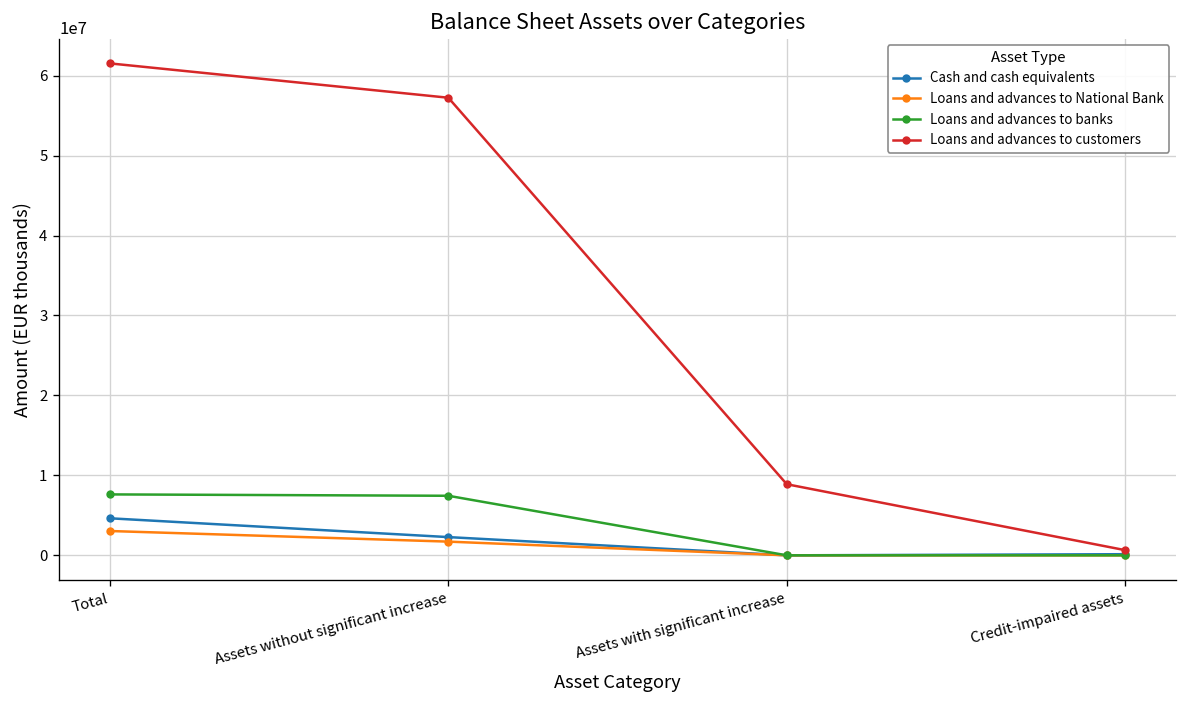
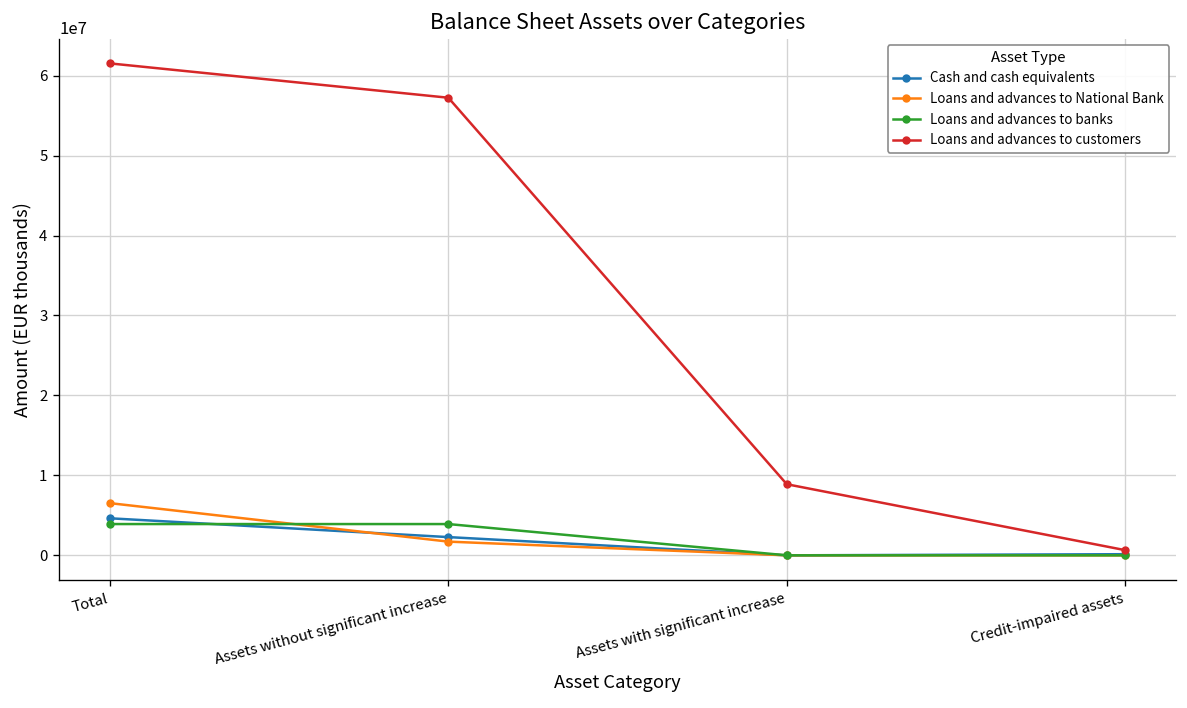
  {
    "Cash and cash equivalents": {
      "Total": 5000000,
      "Assets without significant increase": 2000000
    },
    "Loans and advances to National Bank": {
-     "Total": 3000000,
+     "Total": 7000000,
      "Assets without significant increase": 2000000
    },
    "Loans and advances to banks": {
-     "Total": 8000000,
-     "Assets without significant increase": 7000000
+     "Total": 4000000,
+     "Assets without significant increase": 4000000
    },
    "Loans and advances to customers": {
      "Total": 62000000,
      "Assets without significant increase": 57000000,
      "Assets with significant increase": 9000000,
      "Credit-impaired assets": 1000000
    }
  }
